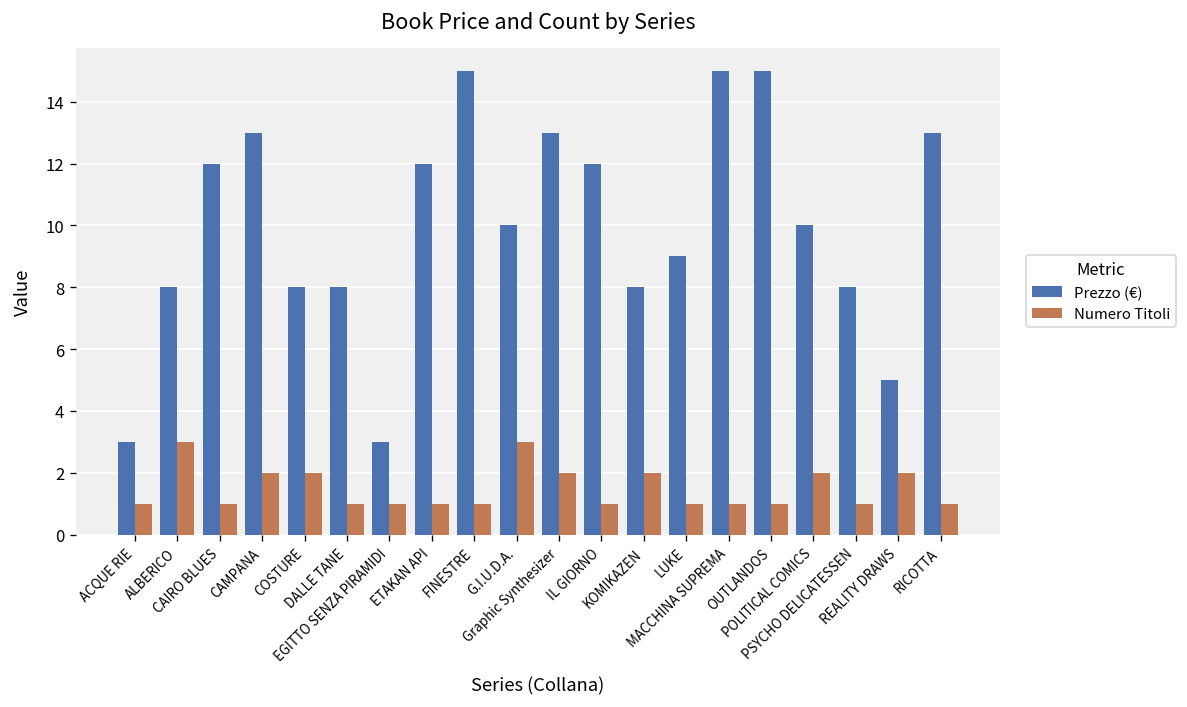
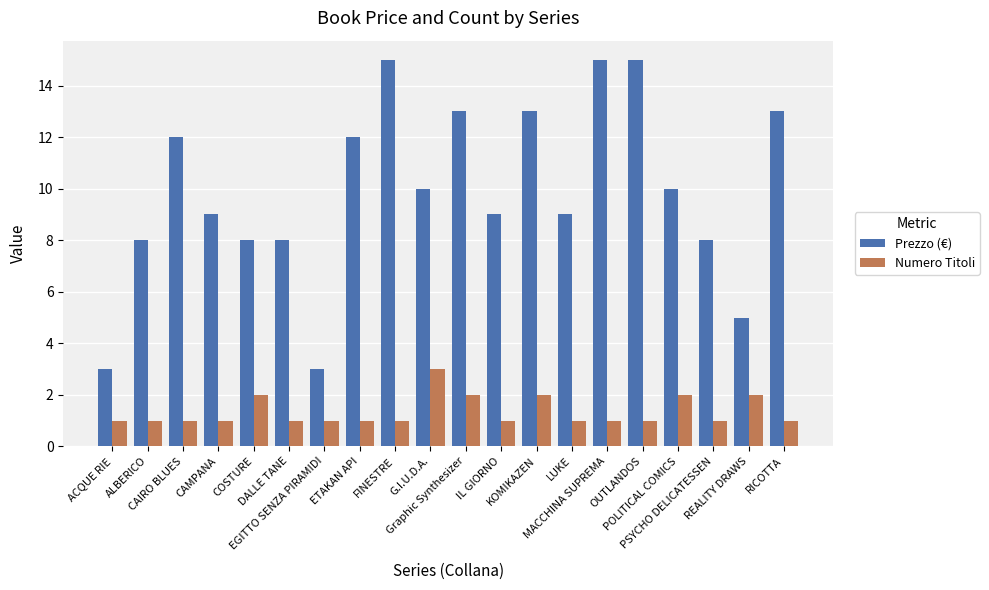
  {
    "Prezzo (€)": {
      "ACQUE RIE": 3,
      "ALBERICO": 8,
      "CAIRO BLUES": 12,
-     "CAMPANA": 13,
+     "CAMPANA": 9,
      "COSTURE": 8,
      "DALLE TANE": 8,
      "EGITTO SENZA PIRAMIDI": 3,
      "ETAKAN API": 12,
      "FINESTRE": 15,
      "G.I.U.D.A.": 10,
      "Graphic Synthesizer": 13,
-     "IL GIORNO": 12,
-     "KOMIKAZEN": 8,
+     "IL GIORNO": 9,
+     "KOMIKAZEN": 13,
      "LUKE": 9,
      "MACCHINA SUPREMA": 15,
      "OUTLANDOS": 15,
      "POLITICAL COMICS": 10,
      "PSYCHO DELICATESSEN": 8,
      "REALITY DRAWS": 5,
      "RICOTTA": 13
    },
    "Numero Titoli": {
      "ACQUE RIE": 1,
-     "ALBERICO": 3,
+     "ALBERICO": 1,
      "CAIRO BLUES": 1,
-     "CAMPANA": 2,
+     "CAMPANA": 1,
      "COSTURE": 2,
      "DALLE TANE": 1,
      "EGITTO SENZA PIRAMIDI": 1,
      "ETAKAN API": 1,
      "FINESTRE": 1,
      "G.I.U.D.A.": 3,
      "Graphic Synthesizer": 2,
      "IL GIORNO": 1,
      "KOMIKAZEN": 2,
      "LUKE": 1,
      "MACCHINA SUPREMA": 1,
      "OUTLANDOS": 1,
      "POLITICAL COMICS": 2,
      "PSYCHO DELICATESSEN": 1,
      "REALITY DRAWS": 2,
      "RICOTTA": 1
    }
  }
